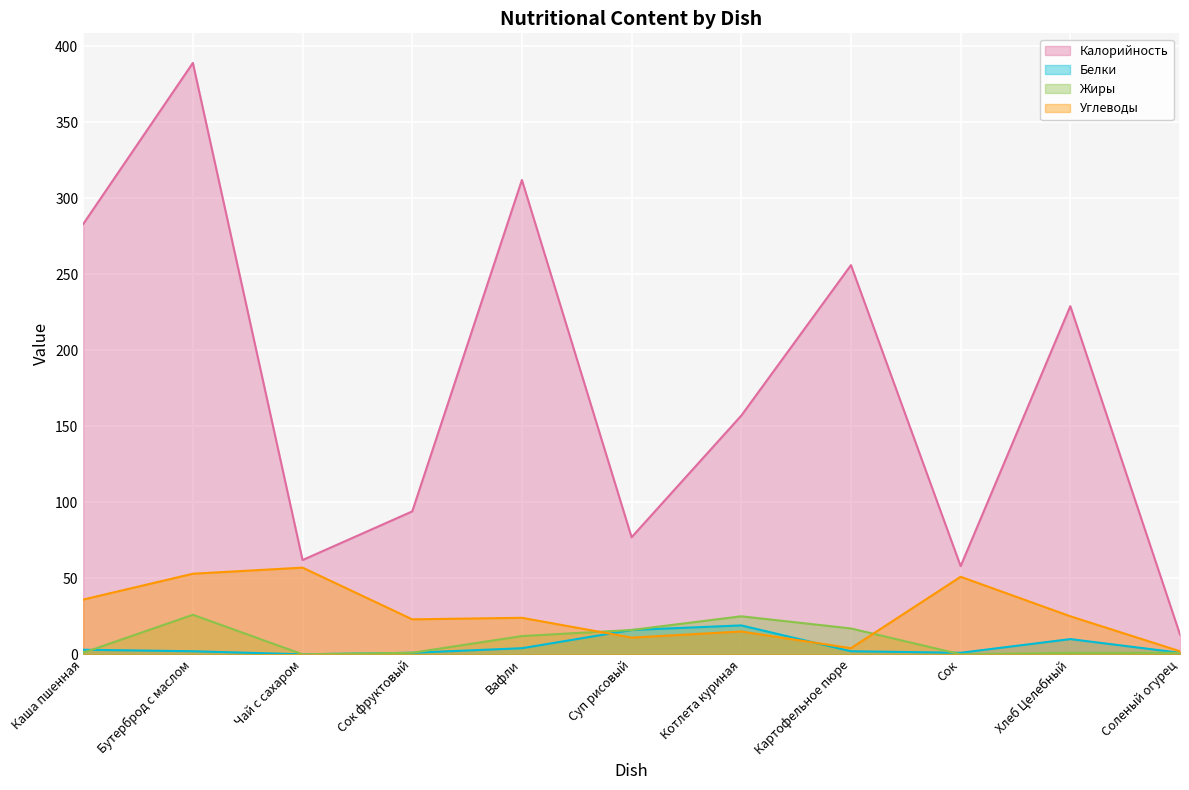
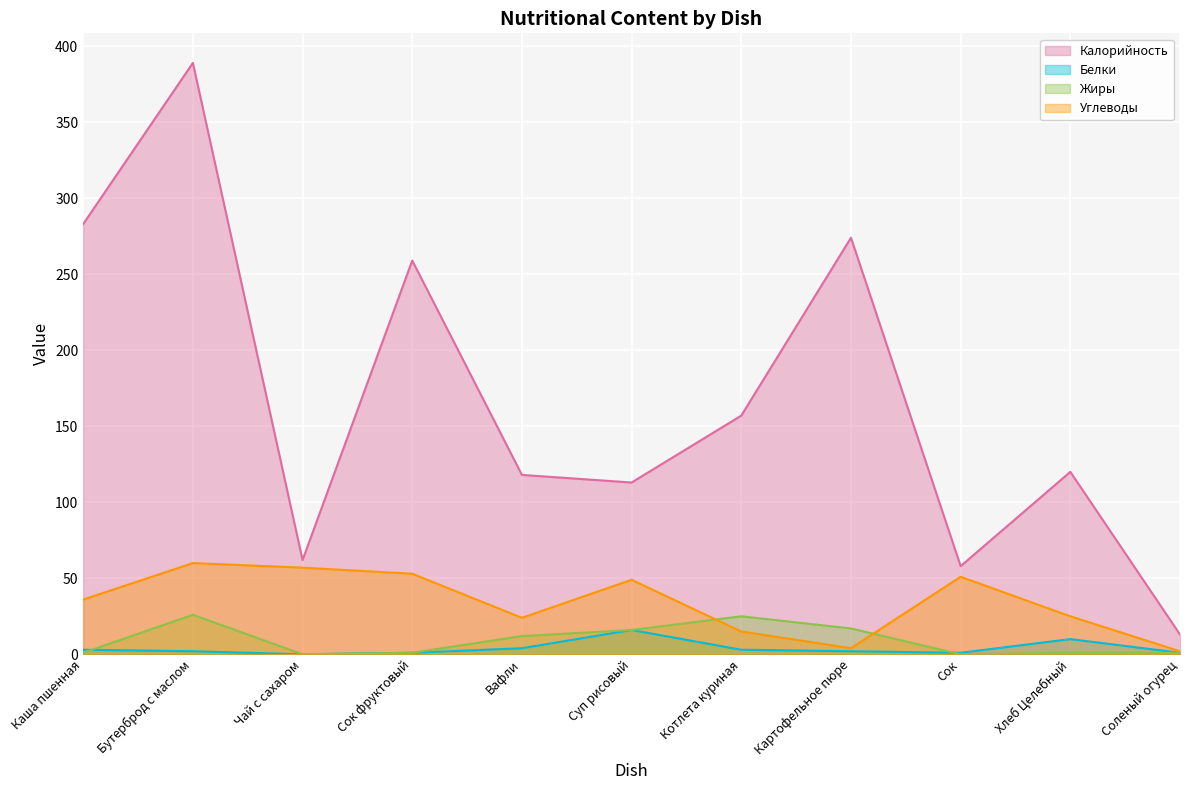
  {
    "Калорийность": {
      "Каша пшенная": 283,
      "Бутерброд с маслом": 389,
      "Чай с сахаром": 62,
-     "Сок фруктовый": 94,
-     "Вафли": 312,
-     "Суп рисовый": 77,
+     "Сок фруктовый": 259,
+     "Вафли": 118,
+     "Суп рисовый": 113,
      "Котлета куриная": 157,
-     "Картофельное пюре": 256,
+     "Картофельное пюре": 274,
      "Сок": 58,
-     "Хлеб Целебный": 229,
+     "Хлеб Целебный": 120,
      "Соленый огурец": 13
    },
    "Белки": {
      "Каша пшенная": 3,
      "Бутерброд с маслом": 2,
      "Вафли": 4,
-     "Котлета куриная": 19,
+     "Котлета куриная": 3,
      "Картофельное пюре": 2,
      "Хлеб Целебный": 10
    },
    "Жиры": {
      "Каша пшенная": 1,
      "Бутерброд с маслом": 26,
      "Вафли": 12,
      "Котлета куриная": 25,
      "Картофельное пюре": 17,
      "Хлеб Целебный": 1
    },
    "Углеводы": {
      "Каша пшенная": 36,
-     "Бутерброд с маслом": 53,
+     "Бутерброд с маслом": 60,
      "Чай с сахаром": 57,
-     "Сок фруктовый": 23,
+     "Сок фруктовый": 53,
      "Вафли": 24,
-     "Суп рисовый": 11,
+     "Суп рисовый": 49,
      "Котлета куриная": 15,
      "Картофельное пюре": 4,
      "Сок": 51,
      "Хлеб Целебный": 25
    }
  }
